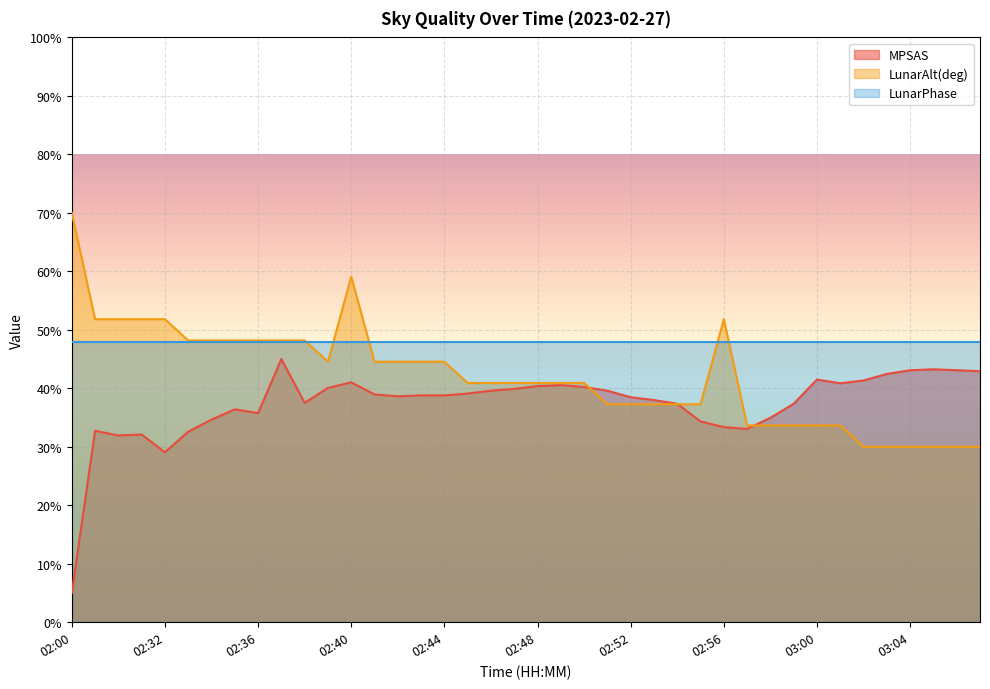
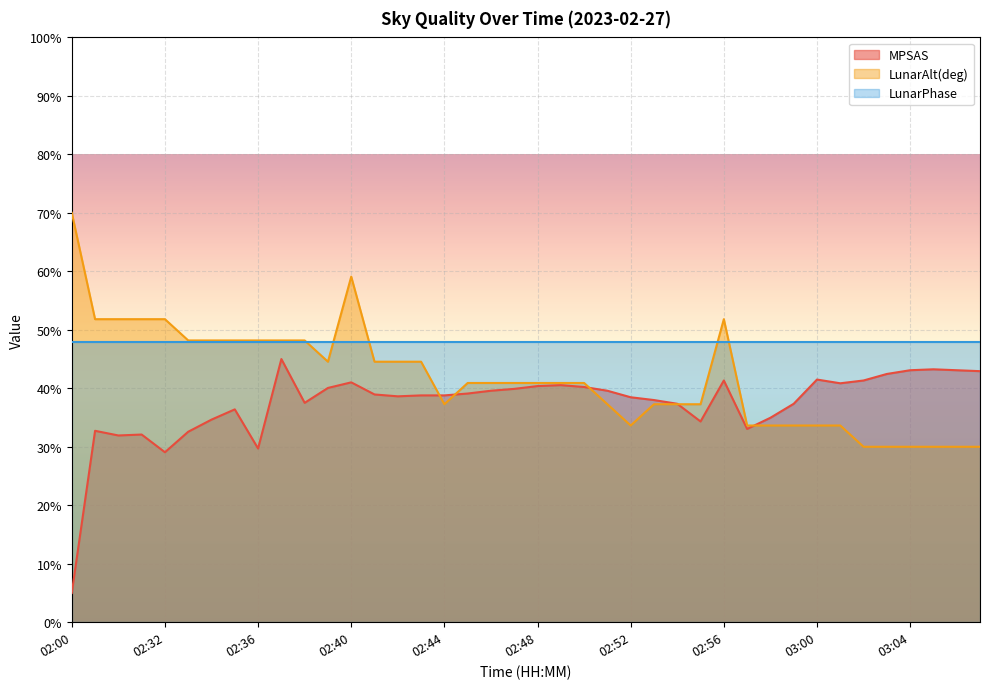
  {
    "MPSAS": {
      "02:00": "5%",
      "02:32": "29%",
-     "02:36": "36%",
+     "02:36": "30%",
      "02:40": "41%",
      "02:44": "39%",
      "02:48": "40%",
      "02:52": "38%",
-     "02:56": "33%",
+     "02:56": "41%",
      "03:00": "41%",
      "03:04": "43%"
    },
    "LunarAlt(deg)": {
      "02:00": "70%",
      "02:32": "52%",
      "02:40": "59%",
-     "02:44": "45%",
+     "02:44": "37%",
      "02:48": "41%",
-     "02:52": "37%",
+     "02:52": "34%",
      "02:56": "52%",
      "03:00": "34%",
      "03:04": "30%"
    },
    "LunarPhase": {
      "02:00": "48%",
      "02:32": "48%",
      "02:40": "48%",
      "02:44": "48%",
      "02:48": "48%",
      "02:52": "48%",
      "02:56": "48%",
      "03:00": "48%",
      "03:04": "48%"
    }
  }
